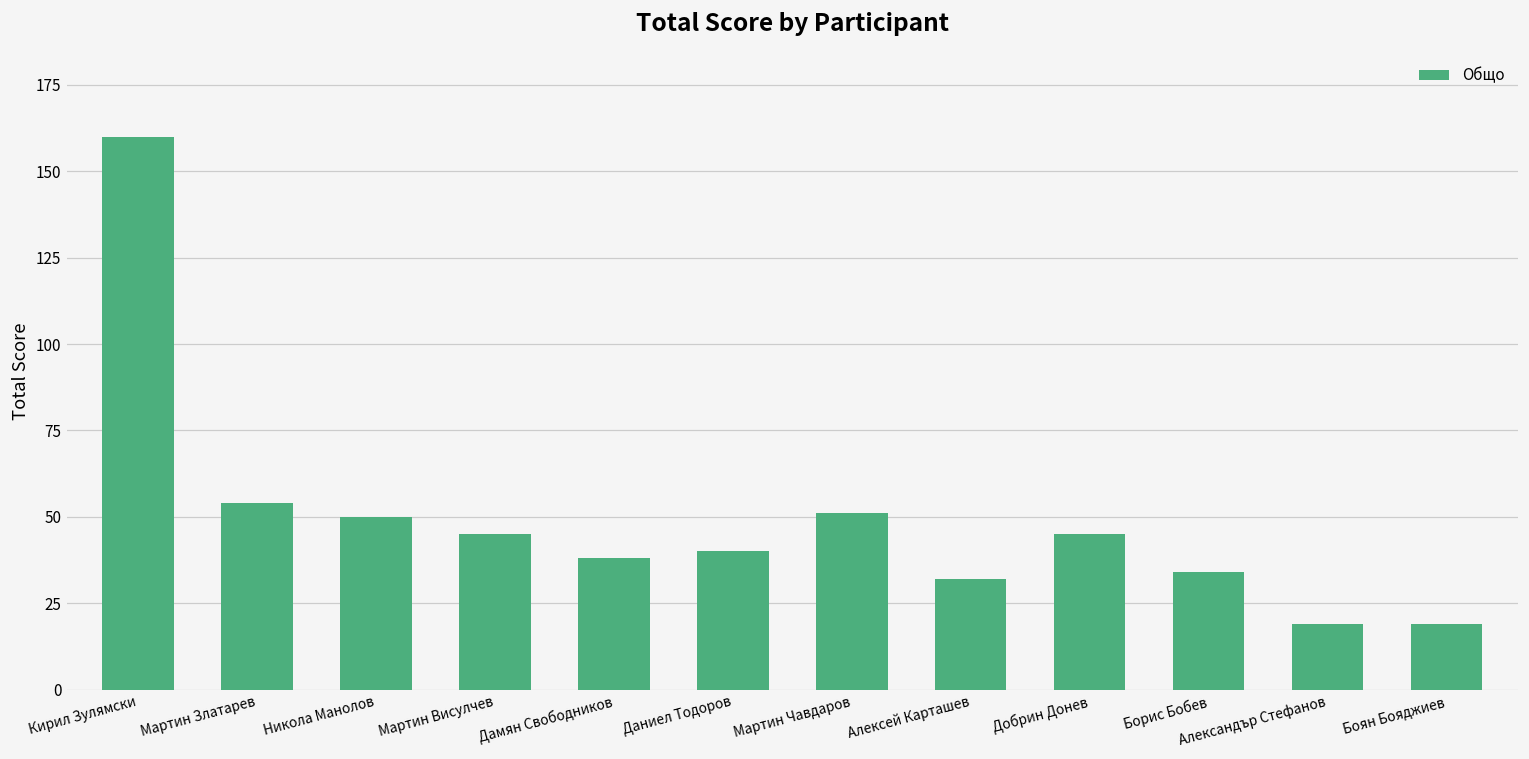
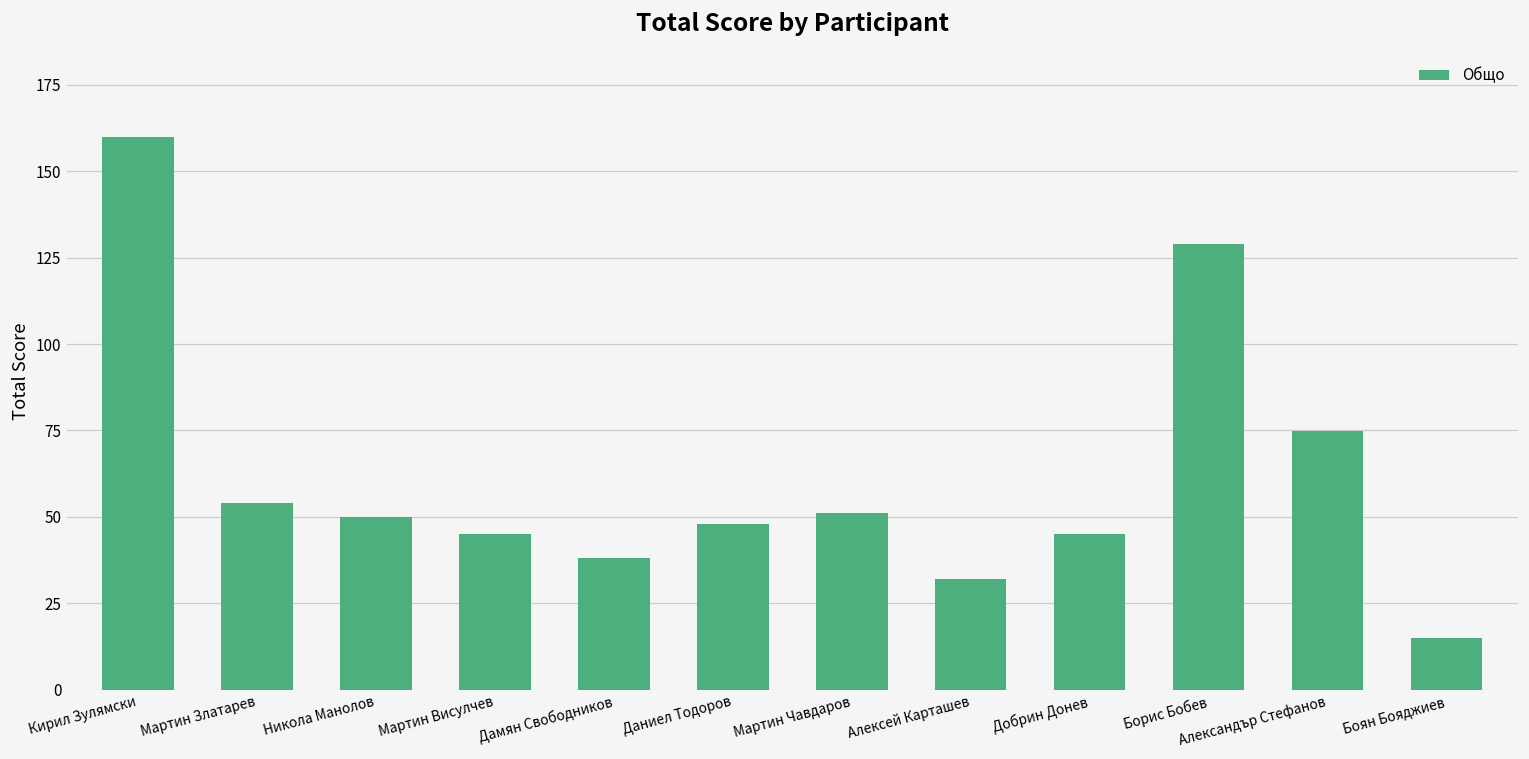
  {
    "Кирил Зулямски": 160,
    "Мартин Златарев": 54,
    "Никола Манолов": 50,
    "Мартин Висулчев": 45,
    "Дамян Свободников": 38,
-   "Даниел Тодоров": 40,
+   "Даниел Тодоров": 48,
    "Мартин Чавдаров": 51,
    "Алексей Карташев": 32,
    "Добрин Донев": 45,
-   "Борис Бобев": 34,
-   "Александър Стефанов": 19,
-   "Боян Бояджиев": 19
+   "Борис Бобев": 129,
+   "Александър Стефанов": 75,
+   "Боян Бояджиев": 15
  }
